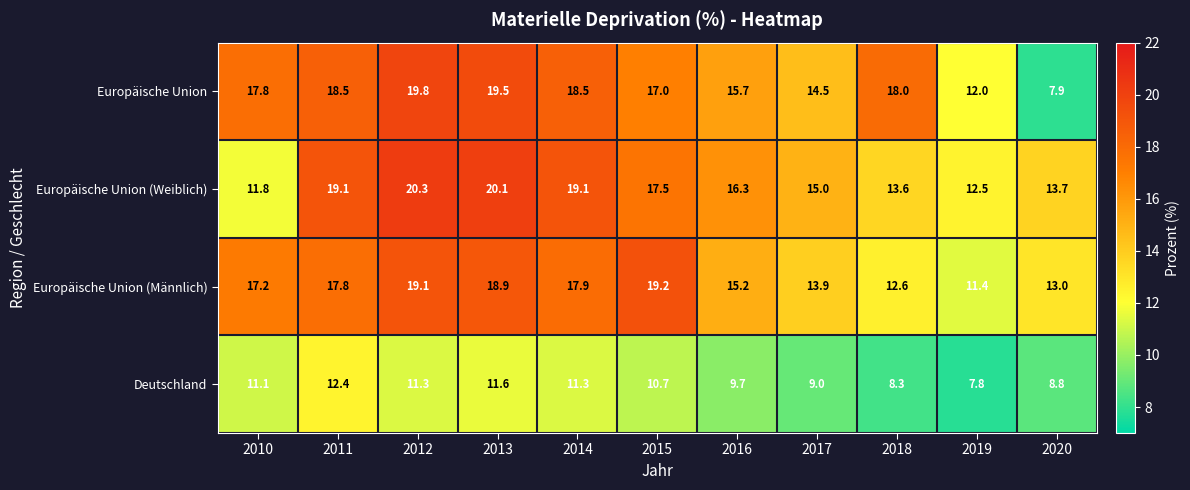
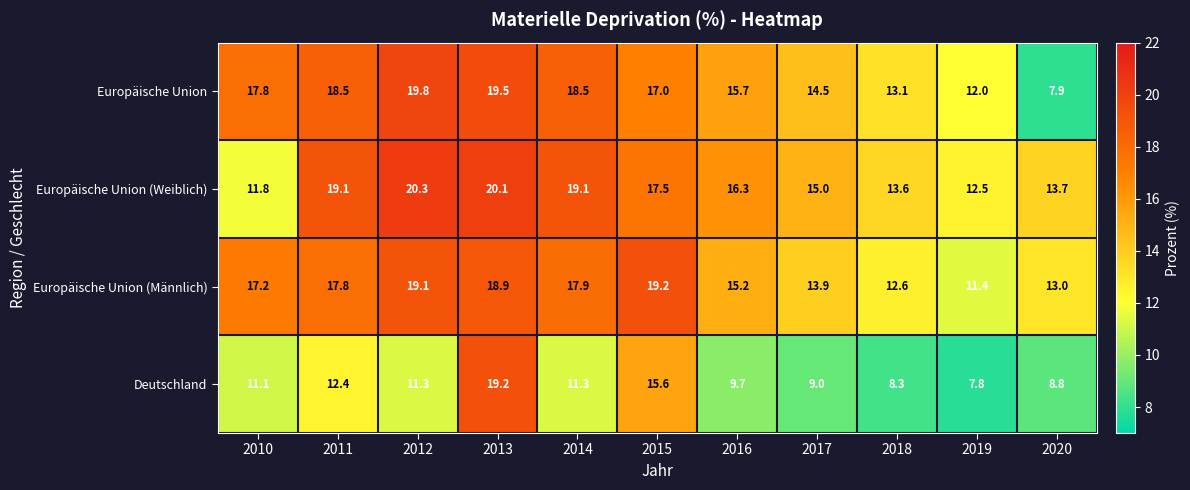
  {
    "Europäische Union": {
      "2010": 17.8,
      "2011": 18.5,
      "2012": 19.8,
      "2013": 19.5,
      "2014": 18.5,
      "2015": 17.0,
      "2016": 15.7,
      "2017": 14.5,
-     "2018": 18.0,
+     "2018": 13.1,
      "2019": 12.0,
      "2020": 7.9
    },
    "Europäische Union (Weiblich)": {
      "2010": 11.8,
      "2011": 19.1,
      "2012": 20.3,
      "2013": 20.1,
      "2014": 19.1,
      "2015": 17.5,
      "2016": 16.3,
      "2017": 15.0,
      "2018": 13.6,
      "2019": 12.5,
      "2020": 13.7
    },
    "Europäische Union (Männlich)": {
      "2010": 17.2,
      "2011": 17.8,
      "2012": 19.1,
      "2013": 18.9,
      "2014": 17.9,
      "2015": 19.2,
      "2016": 15.2,
      "2017": 13.9,
      "2018": 12.6,
      "2019": 11.4,
      "2020": 13.0
    },
    "Deutschland": {
      "2010": 11.1,
      "2011": 12.4,
      "2012": 11.3,
-     "2013": 11.6,
+     "2013": 19.2,
      "2014": 11.3,
-     "2015": 10.7,
+     "2015": 15.6,
      "2016": 9.7,
      "2017": 9.0,
      "2018": 8.3,
      "2019": 7.8,
      "2020": 8.8
    }
  }
